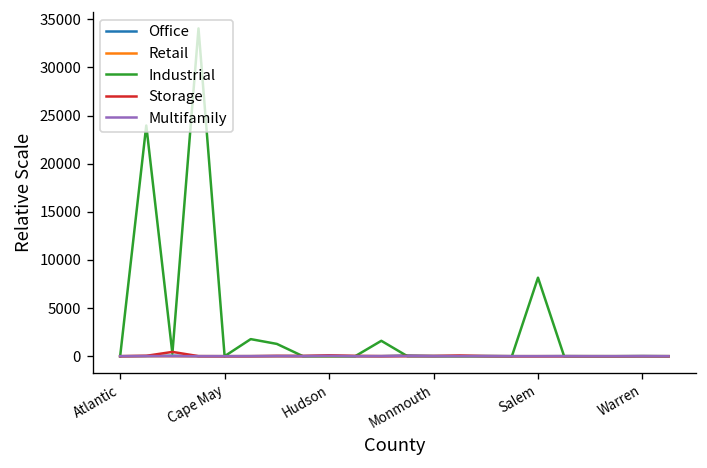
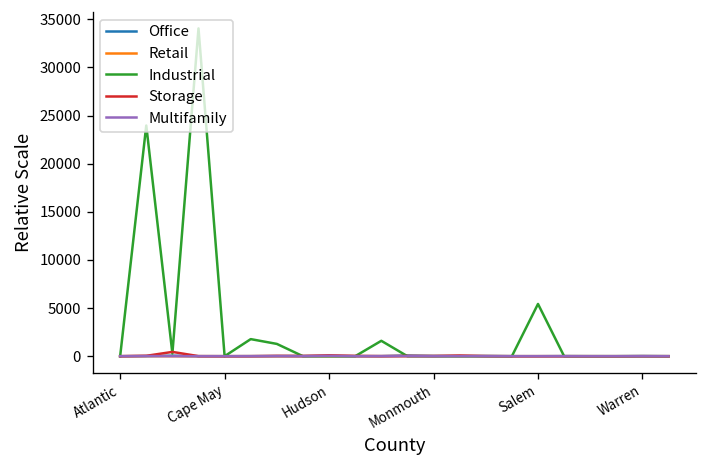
  {
    "Industrial": {
-     "Salem": 8000
+     "Salem": 5000
    }
  }
